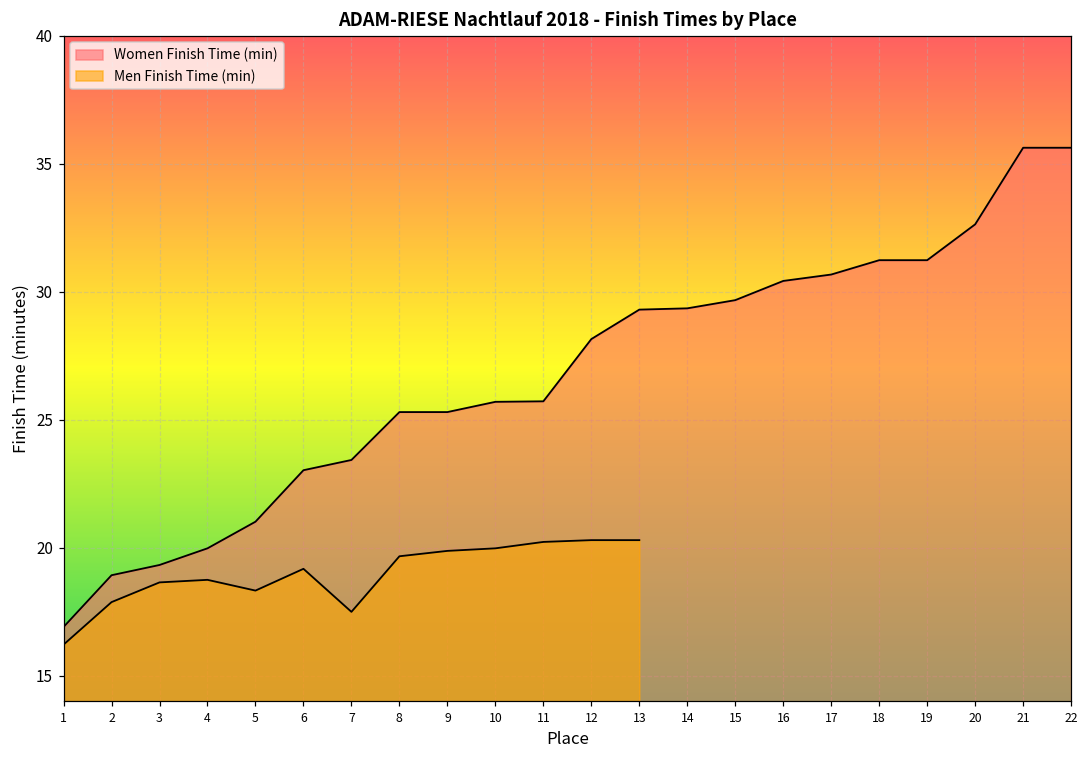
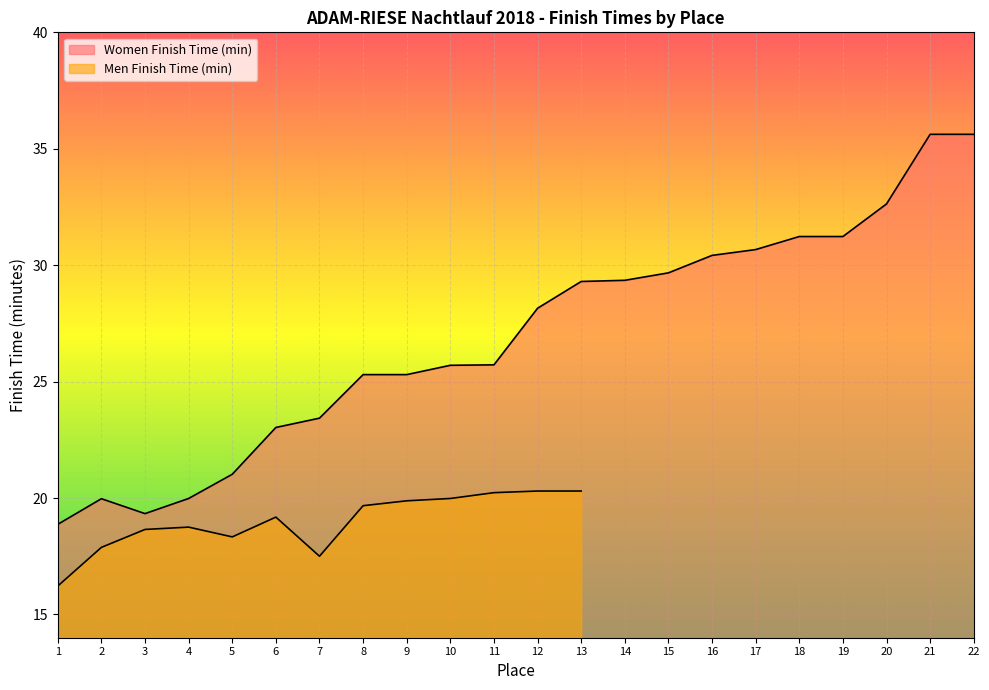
  {
    "Women Finish Time (min)": {
-     "1": 16.9,
-     "2": 18.9,
+     "1": 18.9,
+     "2": 20.0,
      "3": 19.3,
      "4": 20.0,
      "5": 21.0,
      "6": 23.0,
      "7": 23.4,
      "8": 25.3,
      "9": 25.3,
      "10": 25.7,
      "11": 25.7,
      "12": 28.2,
      "13": 29.3,
      "14": 29.4,
      "15": 29.7,
      "16": 30.4,
      "17": 30.7,
      "18": 31.2,
      "19": 31.2,
      "20": 32.6,
      "21": 35.6,
      "22": 35.6
    },
    "Men Finish Time (min)": {
      "1": 16.2,
      "2": 17.9,
      "3": 18.7,
      "4": 18.8,
      "5": 18.3,
      "6": 19.2,
      "7": 17.5,
      "8": 19.7,
      "9": 19.9,
      "10": 20.0,
      "11": 20.2,
      "12": 20.3,
      "13": 20.3
    }
  }
